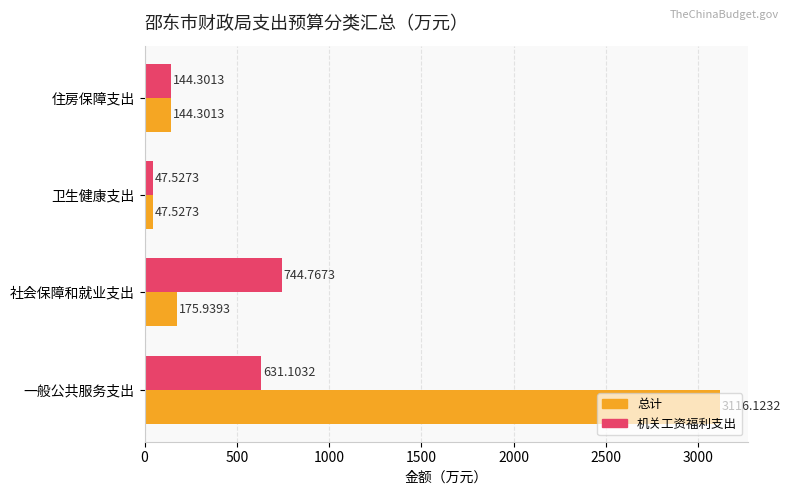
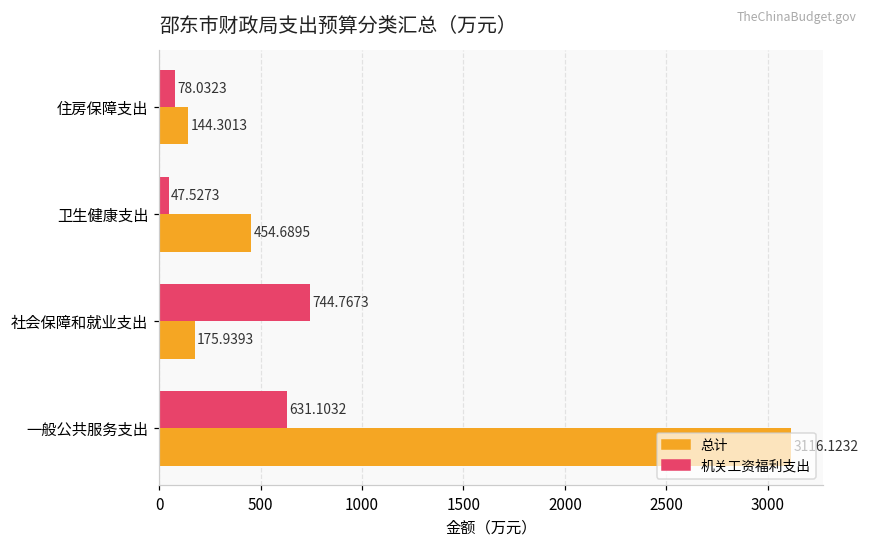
  {
    "总计": {
      "住房保障支出": 144.3013,
-     "卫生健康支出": 47.5273,
+     "卫生健康支出": 454.6895,
      "社会保障和就业支出": 175.9393
    },
    "机关工资福利支出": {
-     "住房保障支出": 144.3013,
+     "住房保障支出": 78.0323,
      "卫生健康支出": 47.5273,
      "社会保障和就业支出": 744.7673,
      "一般公共服务支出": 631.1032
    }
  }
